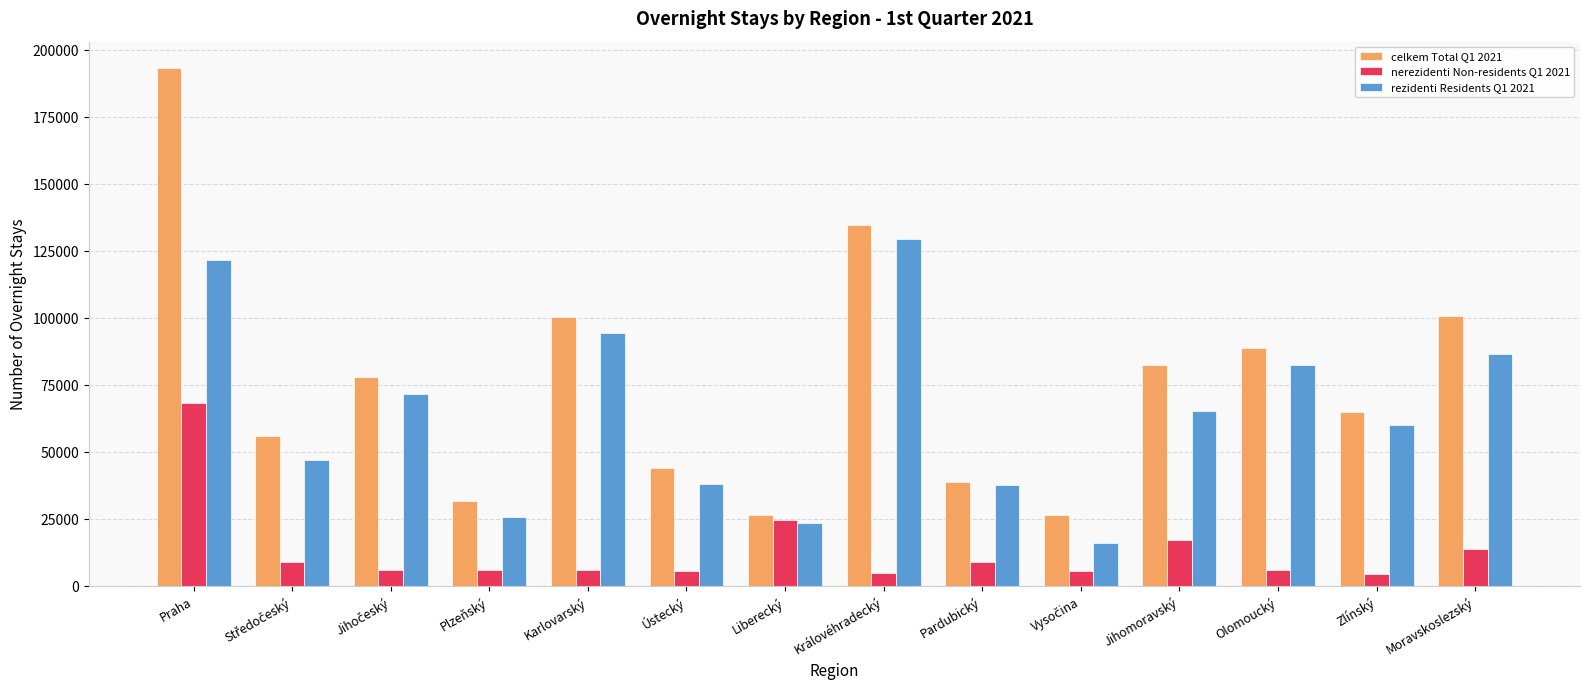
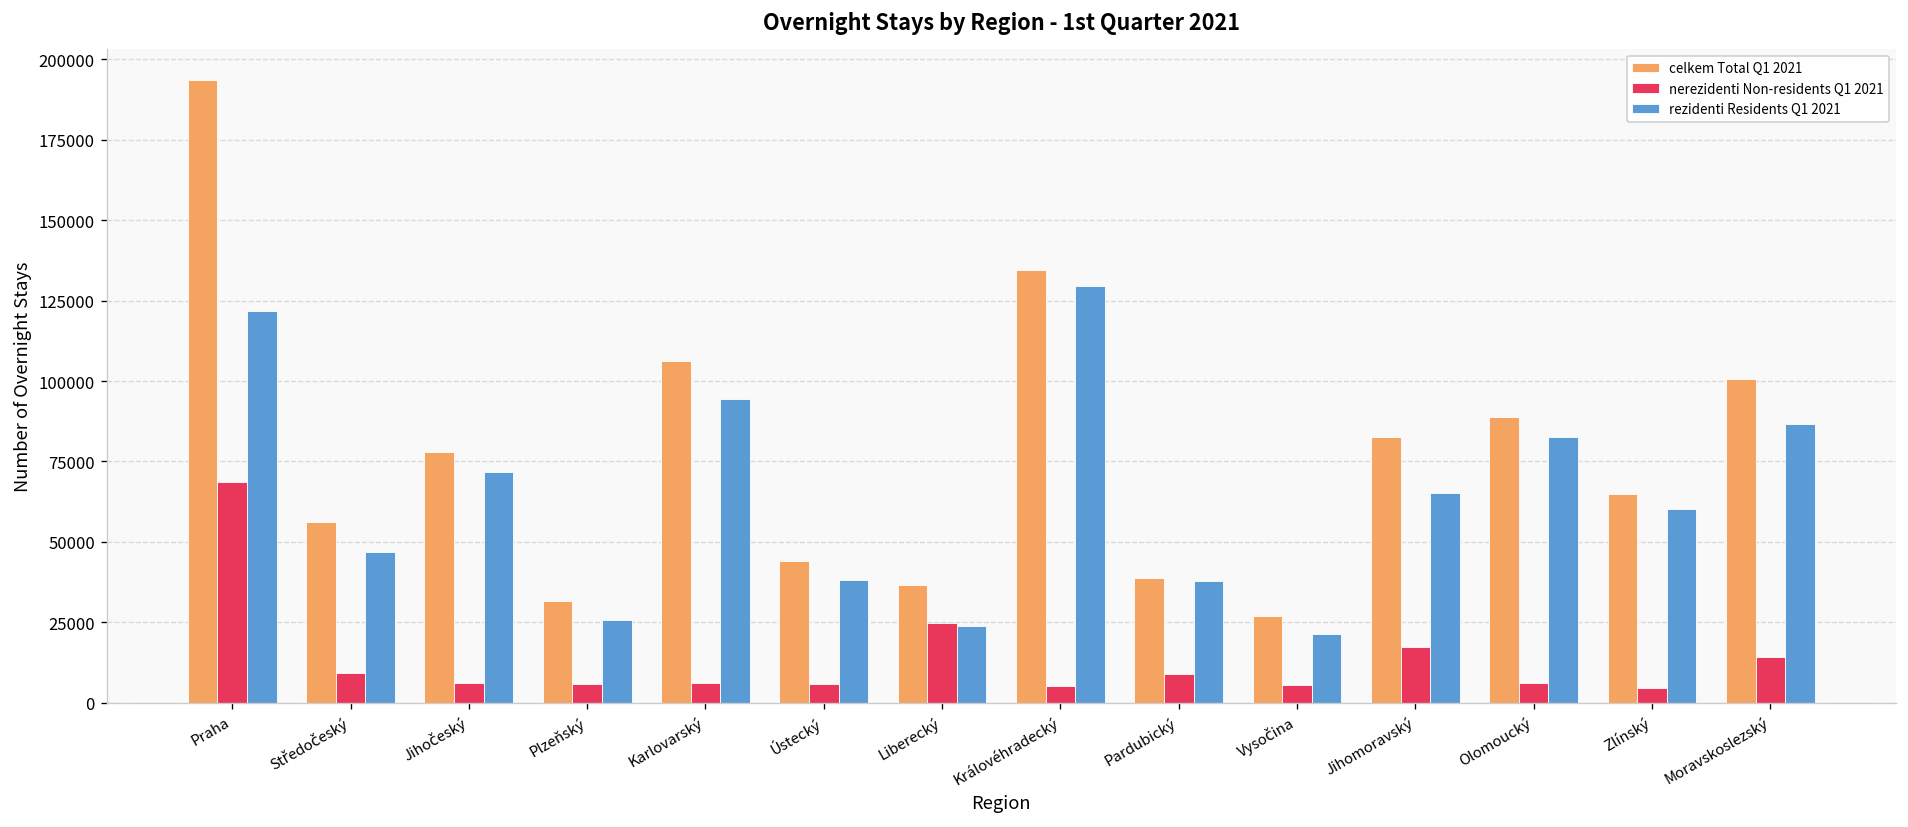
  {
    "celkem Total Q1 2021": {
      "Praha": 194000,
      "Středočeský": 56000,
      "Jihočeský": 78000,
      "Plzeňský": 32000,
-     "Karlovarský": 100000,
+     "Karlovarský": 106000,
      "Ústecký": 44000,
-     "Liberecký": 27000,
+     "Liberecký": 37000,
      "Královéhradecký": 135000,
      "Pardubický": 39000,
      "Vysočina": 27000,
      "Jihomoravský": 82000,
      "Olomoucký": 89000,
      "Zlínský": 65000,
      "Moravskoslezský": 101000
    },
    "nerezidenti Non-residents Q1 2021": {
      "Praha": 69000,
      "Středočeský": 9000,
      "Jihočeský": 6000,
      "Plzeňský": 6000,
      "Karlovarský": 6000,
      "Ústecký": 6000,
      "Liberecký": 25000,
      "Královéhradecký": 5000,
      "Pardubický": 9000,
      "Vysočina": 6000,
      "Jihomoravský": 17000,
      "Olomoucký": 6000,
      "Zlínský": 5000,
      "Moravskoslezský": 14000
    },
    "rezidenti Residents Q1 2021": {
      "Praha": 122000,
      "Středočeský": 47000,
      "Jihočeský": 72000,
      "Plzeňský": 26000,
      "Karlovarský": 94000,
      "Ústecký": 38000,
      "Liberecký": 24000,
      "Královéhradecký": 130000,
      "Pardubický": 38000,
-     "Vysočina": 16000,
+     "Vysočina": 21000,
      "Jihomoravský": 65000,
      "Olomoucký": 83000,
      "Zlínský": 60000,
      "Moravskoslezský": 87000
    }
  }
